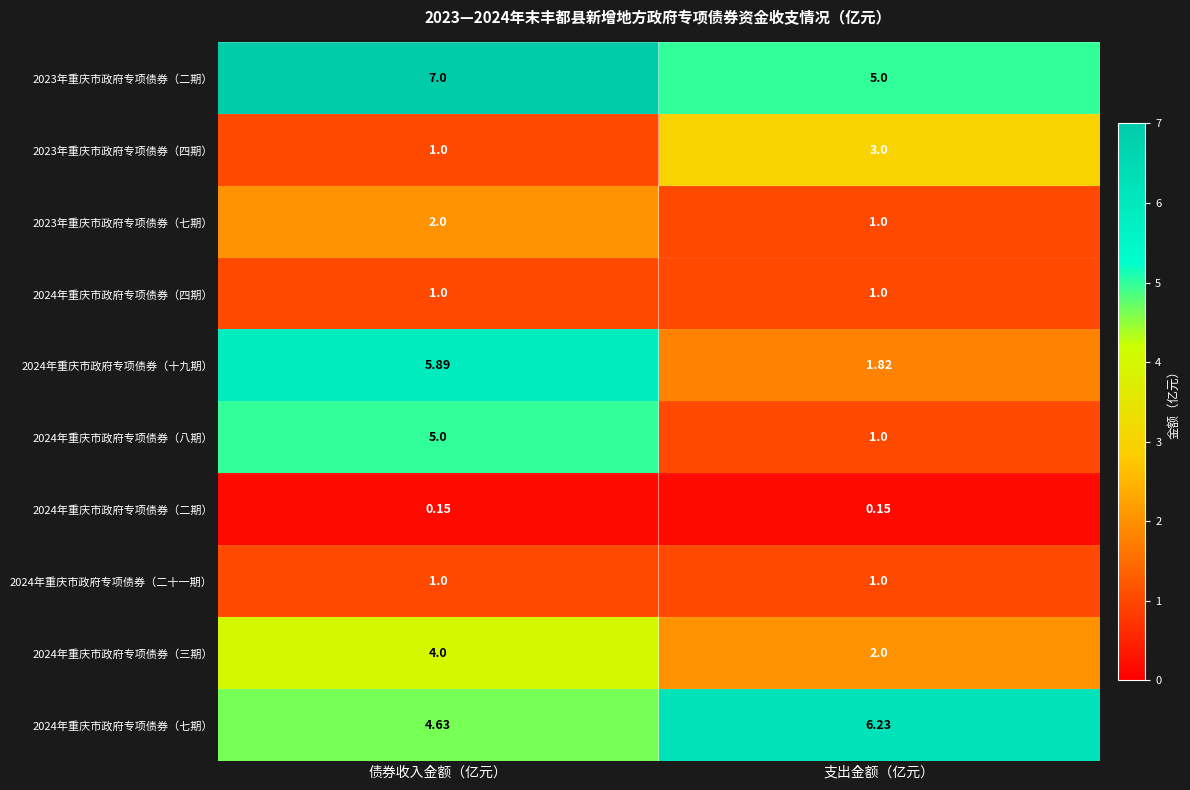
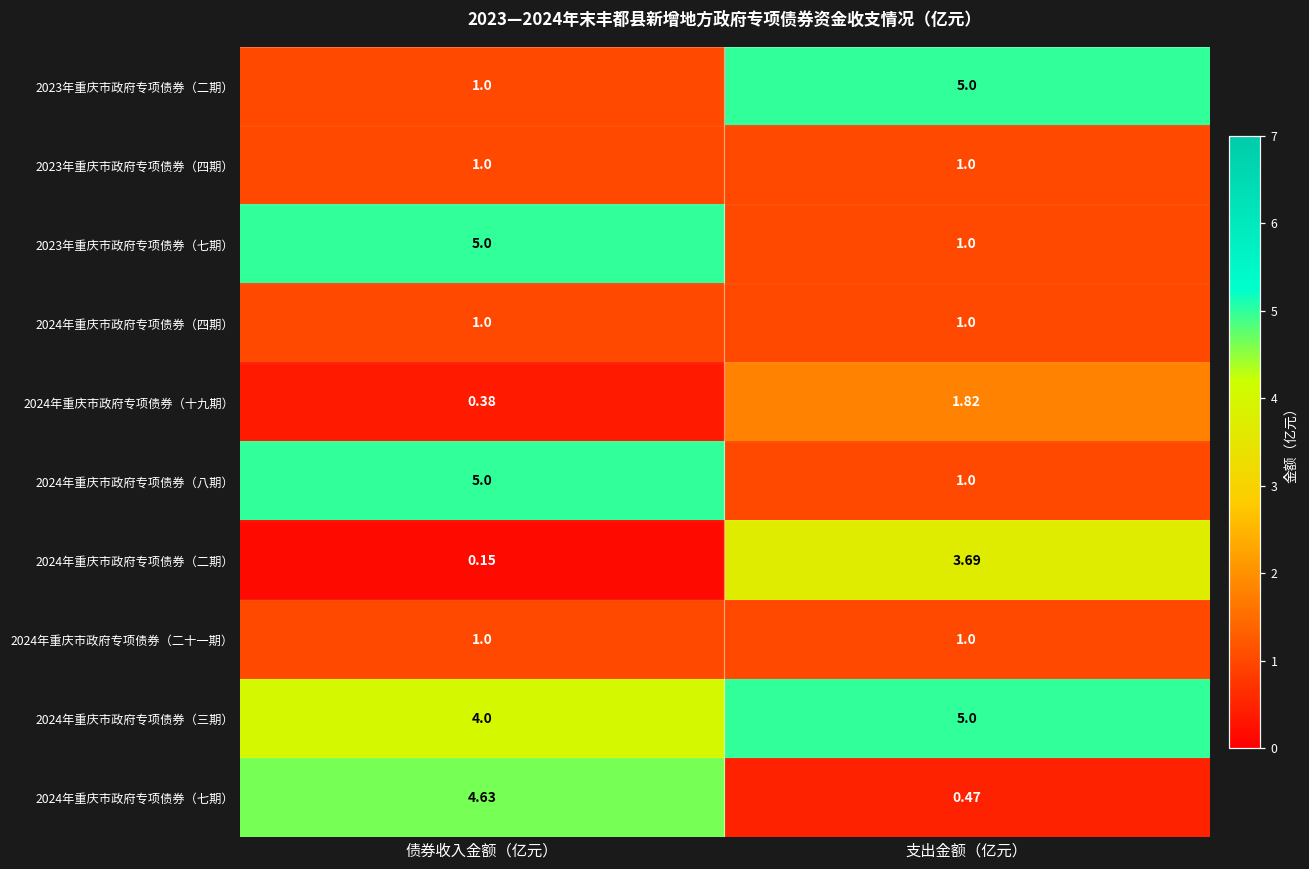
  {
    "2023年重庆市政府专项债券（二期）": {
-     "债券收入金额（亿元）": 7.0,
+     "债券收入金额（亿元）": 1.0,
      "支出金额（亿元）": 5.0
    },
    "2023年重庆市政府专项债券（四期）": {
      "债券收入金额（亿元）": 1.0,
-     "支出金额（亿元）": 3.0
+     "支出金额（亿元）": 1.0
    },
    "2023年重庆市政府专项债券（七期）": {
-     "债券收入金额（亿元）": 2.0,
+     "债券收入金额（亿元）": 5.0,
      "支出金额（亿元）": 1.0
    },
    "2024年重庆市政府专项债券（四期）": {
      "债券收入金额（亿元）": 1.0,
      "支出金额（亿元）": 1.0
    },
    "2024年重庆市政府专项债券（十九期）": {
-     "债券收入金额（亿元）": 5.89,
+     "债券收入金额（亿元）": 0.38,
      "支出金额（亿元）": 1.82
    },
    "2024年重庆市政府专项债券（八期）": {
      "债券收入金额（亿元）": 5.0,
      "支出金额（亿元）": 1.0
    },
    "2024年重庆市政府专项债券（二期）": {
      "债券收入金额（亿元）": 0.15,
-     "支出金额（亿元）": 0.15
+     "支出金额（亿元）": 3.69
    },
    "2024年重庆市政府专项债券（二十一期）": {
      "债券收入金额（亿元）": 1.0,
      "支出金额（亿元）": 1.0
    },
    "2024年重庆市政府专项债券（三期）": {
      "债券收入金额（亿元）": 4.0,
-     "支出金额（亿元）": 2.0
+     "支出金额（亿元）": 5.0
    },
    "2024年重庆市政府专项债券（七期）": {
      "债券收入金额（亿元）": 4.63,
-     "支出金额（亿元）": 6.23
+     "支出金额（亿元）": 0.47
    }
  }
